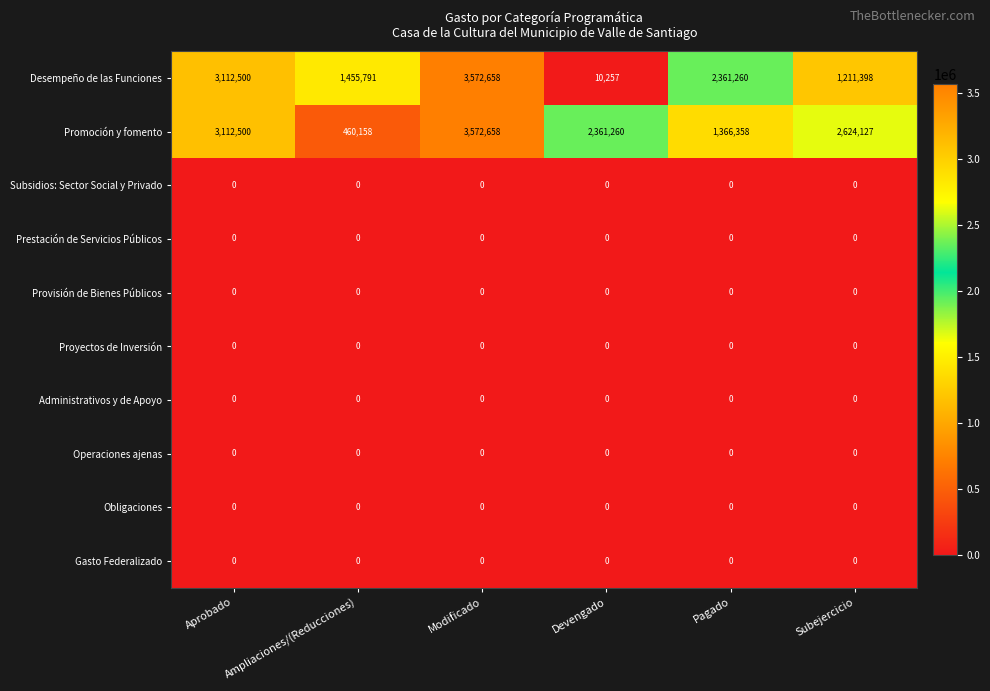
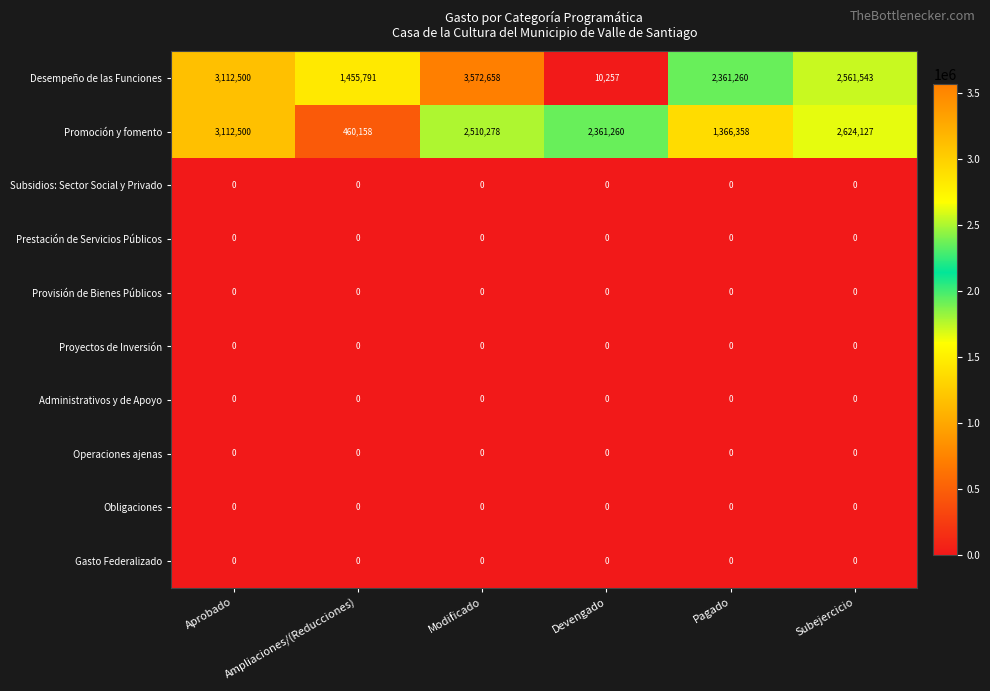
  {
    "Desempeño de las Funciones": {
      "Aprobado": "3,112,500",
      "Ampliaciones/(Reducciones)": "1,455,791",
      "Modificado": "3,572,658",
      "Devengado": "10,257",
      "Pagado": "2,361,260",
-     "Subejercicio": "1,211,398"
+     "Subejercicio": "2,561,543"
    },
    "Promoción y fomento": {
      "Aprobado": "3,112,500",
      "Ampliaciones/(Reducciones)": "460,158",
-     "Modificado": "3,572,658",
+     "Modificado": "2,510,278",
      "Devengado": "2,361,260",
      "Pagado": "1,366,358",
      "Subejercicio": "2,624,127"
    },
    "Subsidios: Sector Social y Privado": {
      "Aprobado": "0",
      "Ampliaciones/(Reducciones)": "0",
      "Modificado": "0",
      "Devengado": "0",
      "Pagado": "0",
      "Subejercicio": "0"
    },
    "Prestación de Servicios Públicos": {
      "Aprobado": "0",
      "Ampliaciones/(Reducciones)": "0",
      "Modificado": "0",
      "Devengado": "0",
      "Pagado": "0",
      "Subejercicio": "0"
    },
    "Provisión de Bienes Públicos": {
      "Aprobado": "0",
      "Ampliaciones/(Reducciones)": "0",
      "Modificado": "0",
      "Devengado": "0",
      "Pagado": "0",
      "Subejercicio": "0"
    },
    "Proyectos de Inversión": {
      "Aprobado": "0",
      "Ampliaciones/(Reducciones)": "0",
      "Modificado": "0",
      "Devengado": "0",
      "Pagado": "0",
      "Subejercicio": "0"
    },
    "Administrativos y de Apoyo": {
      "Aprobado": "0",
      "Ampliaciones/(Reducciones)": "0",
      "Modificado": "0",
      "Devengado": "0",
      "Pagado": "0",
      "Subejercicio": "0"
    },
    "Operaciones ajenas": {
      "Aprobado": "0",
      "Ampliaciones/(Reducciones)": "0",
      "Modificado": "0",
      "Devengado": "0",
      "Pagado": "0",
      "Subejercicio": "0"
    },
    "Obligaciones": {
      "Aprobado": "0",
      "Ampliaciones/(Reducciones)": "0",
      "Modificado": "0",
      "Devengado": "0",
      "Pagado": "0",
      "Subejercicio": "0"
    },
    "Gasto Federalizado": {
      "Aprobado": "0",
      "Ampliaciones/(Reducciones)": "0",
      "Modificado": "0",
      "Devengado": "0",
      "Pagado": "0",
      "Subejercicio": "0"
    }
  }
